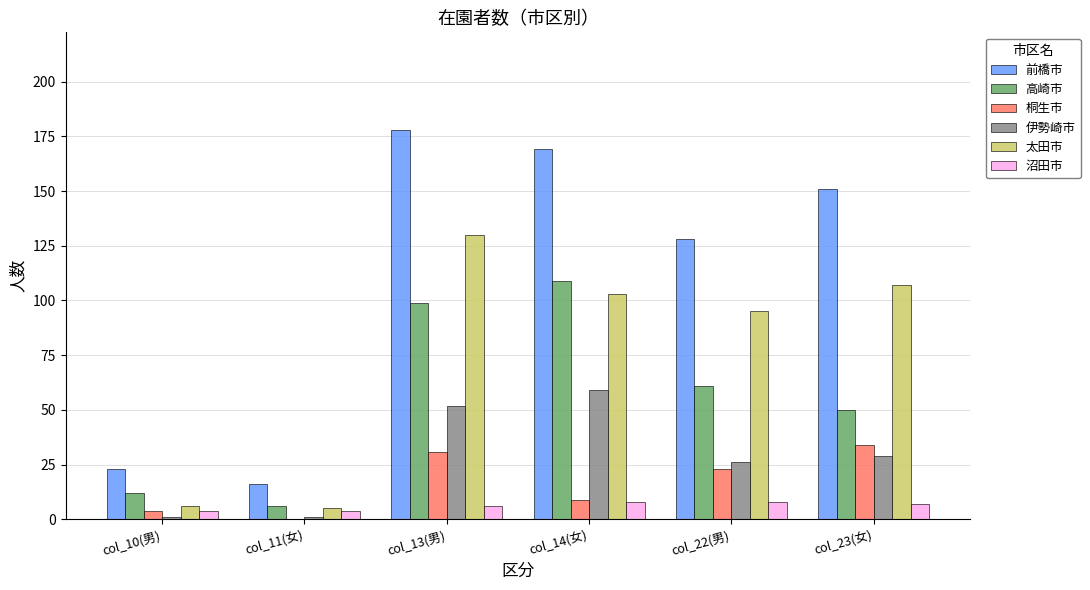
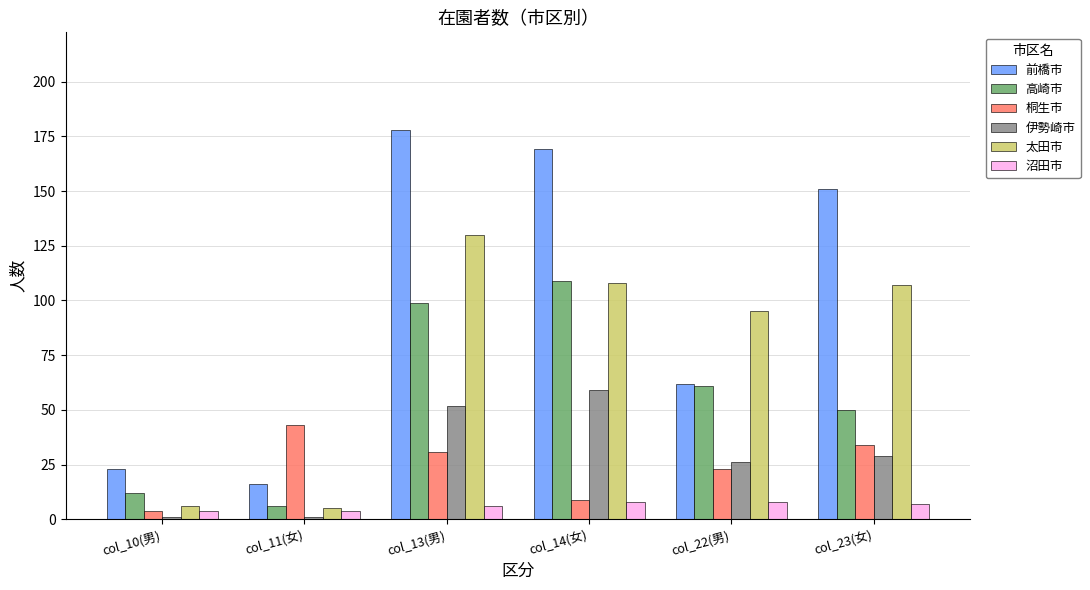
  {
    "前橋市": {
      "col_10(男)": 23,
      "col_11(女)": 16,
      "col_13(男)": 178,
      "col_14(女)": 169,
-     "col_22(男)": 128,
+     "col_22(男)": 62,
      "col_23(女)": 151
    },
    "桐生市": {
      "col_10(男)": 4,
-     "col_11(女)": 0,
+     "col_11(女)": 43,
      "col_13(男)": 31,
      "col_14(女)": 9,
      "col_22(男)": 23,
      "col_23(女)": 34
    },
    "太田市": {
      "col_10(男)": 6,
      "col_11(女)": 5,
      "col_13(男)": 130,
-     "col_14(女)": 103,
+     "col_14(女)": 108,
      "col_22(男)": 95,
      "col_23(女)": 107
    },
    "沼田市": {
      "col_10(男)": 4,
      "col_11(女)": 4,
      "col_13(男)": 6,
      "col_14(女)": 8,
      "col_22(男)": 8,
      "col_23(女)": 7
    }
  }
